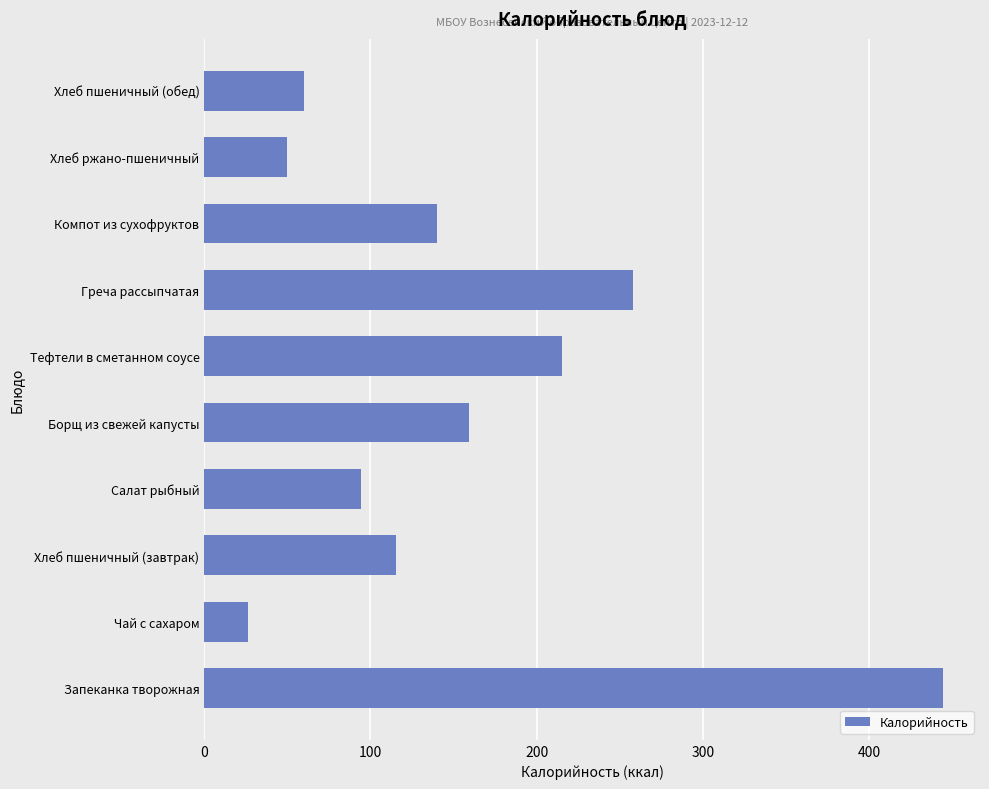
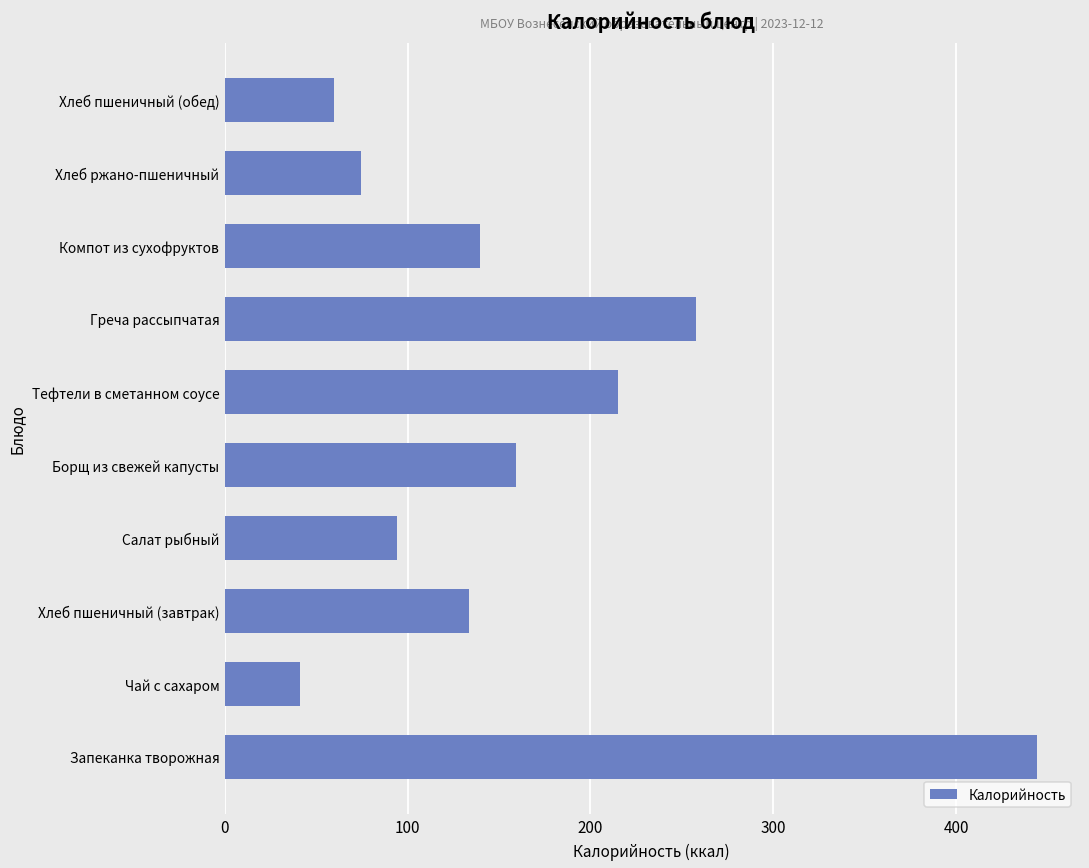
  {
    "Хлеб пшеничный (обед)": 60,
-   "Хлеб ржано-пшеничный": 50,
+   "Хлеб ржано-пшеничный": 75,
    "Компот из сухофруктов": 140,
    "Греча рассыпчатая": 258,
    "Тефтели в сметанном соусе": 215,
    "Борщ из свежей капусты": 159,
    "Салат рыбный": 94,
-   "Хлеб пшеничный (завтрак)": 115,
-   "Чай с сахаром": 26,
+   "Хлеб пшеничный (завтрак)": 134,
+   "Чай с сахаром": 41,
    "Запеканка творожная": 445
  }
